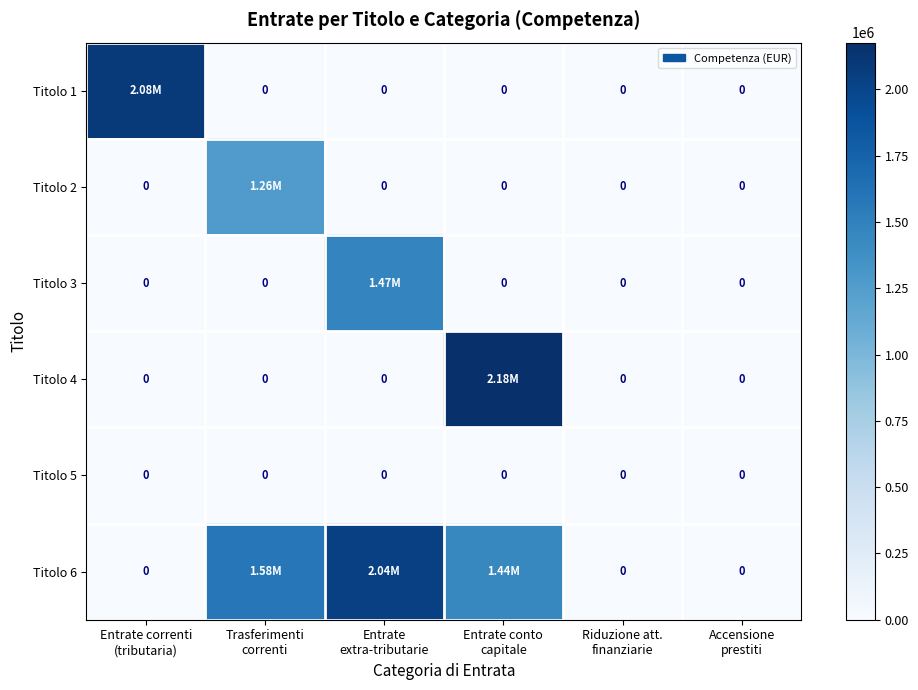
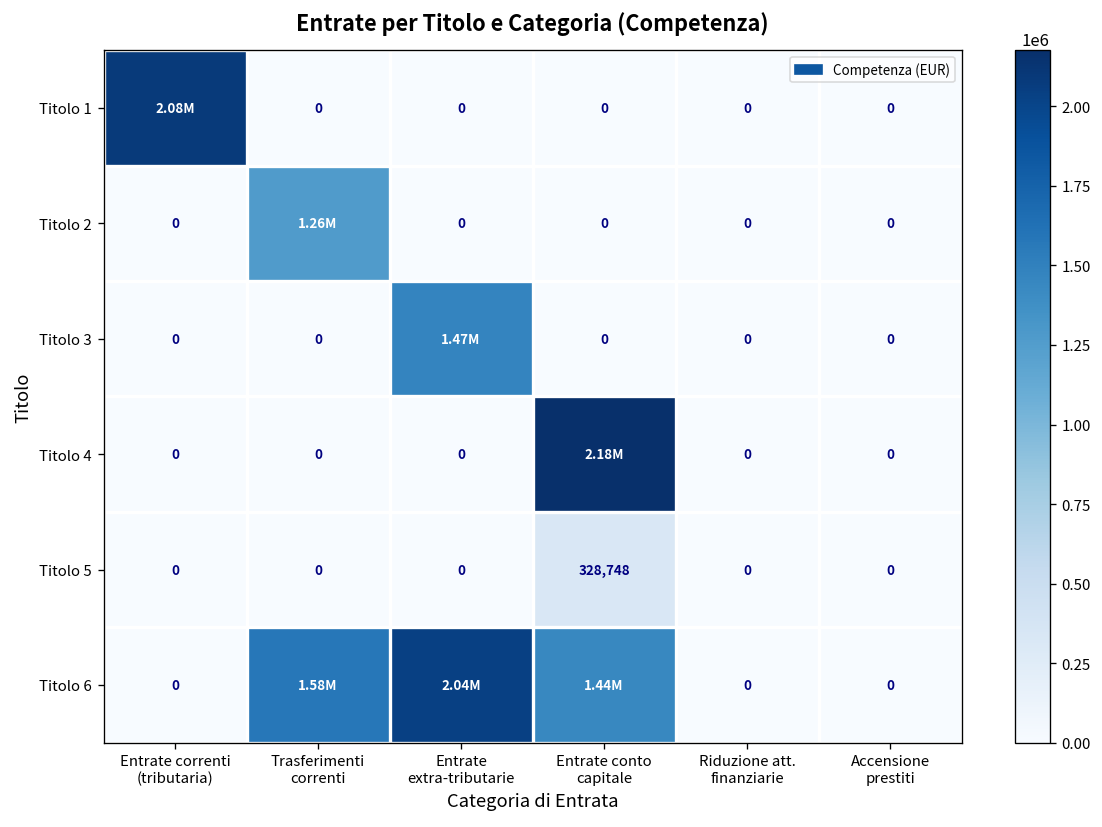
  {
    "Titolo 1": {
      "Entrate correnti (tributaria)": "2.08M",
      "Trasferimenti correnti": "0",
      "Entrate extra-tributarie": "0",
      "Entrate conto capitale": "0",
      "Riduzione att. finanziarie": "0",
      "Accensione prestiti": "0"
    },
    "Titolo 2": {
      "Entrate correnti (tributaria)": "0",
      "Trasferimenti correnti": "1.26M",
      "Entrate extra-tributarie": "0",
      "Entrate conto capitale": "0",
      "Riduzione att. finanziarie": "0",
      "Accensione prestiti": "0"
    },
    "Titolo 3": {
      "Entrate correnti (tributaria)": "0",
      "Trasferimenti correnti": "0",
      "Entrate extra-tributarie": "1.47M",
      "Entrate conto capitale": "0",
      "Riduzione att. finanziarie": "0",
      "Accensione prestiti": "0"
    },
    "Titolo 4": {
      "Entrate correnti (tributaria)": "0",
      "Trasferimenti correnti": "0",
      "Entrate extra-tributarie": "0",
      "Entrate conto capitale": "2.18M",
      "Riduzione att. finanziarie": "0",
      "Accensione prestiti": "0"
    },
    "Titolo 5": {
      "Entrate correnti (tributaria)": "0",
      "Trasferimenti correnti": "0",
      "Entrate extra-tributarie": "0",
-     "Entrate conto capitale": "0",
+     "Entrate conto capitale": "328,748",
      "Riduzione att. finanziarie": "0",
      "Accensione prestiti": "0"
    },
    "Titolo 6": {
      "Entrate correnti (tributaria)": "0",
      "Trasferimenti correnti": "1.58M",
      "Entrate extra-tributarie": "2.04M",
      "Entrate conto capitale": "1.44M",
      "Riduzione att. finanziarie": "0",
      "Accensione prestiti": "0"
    }
  }
